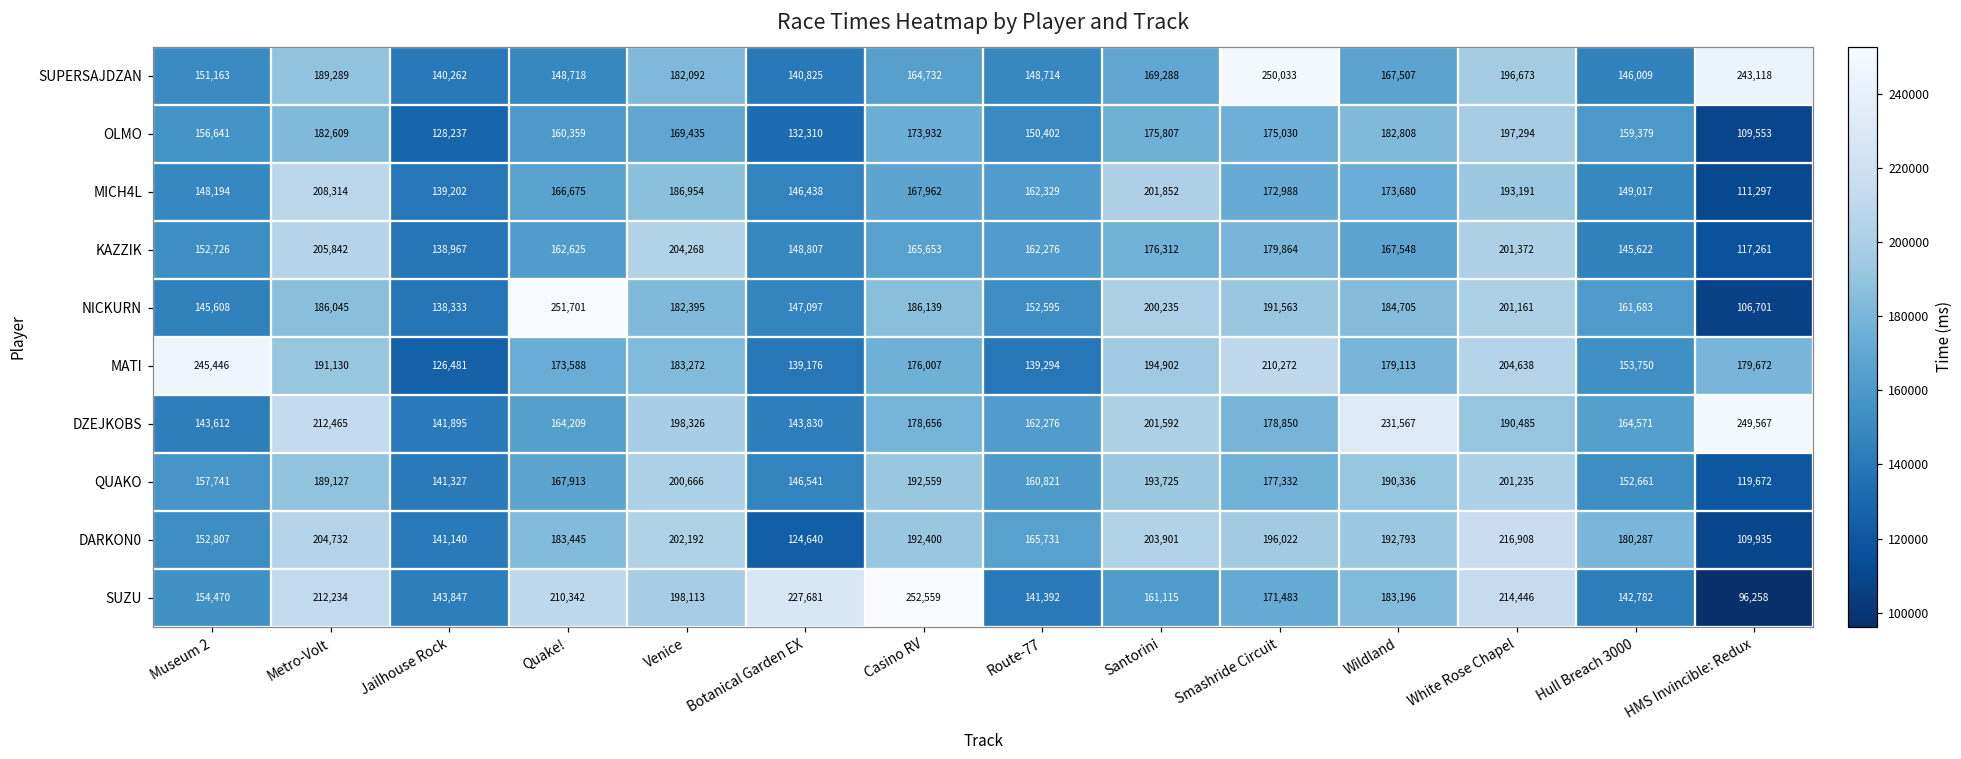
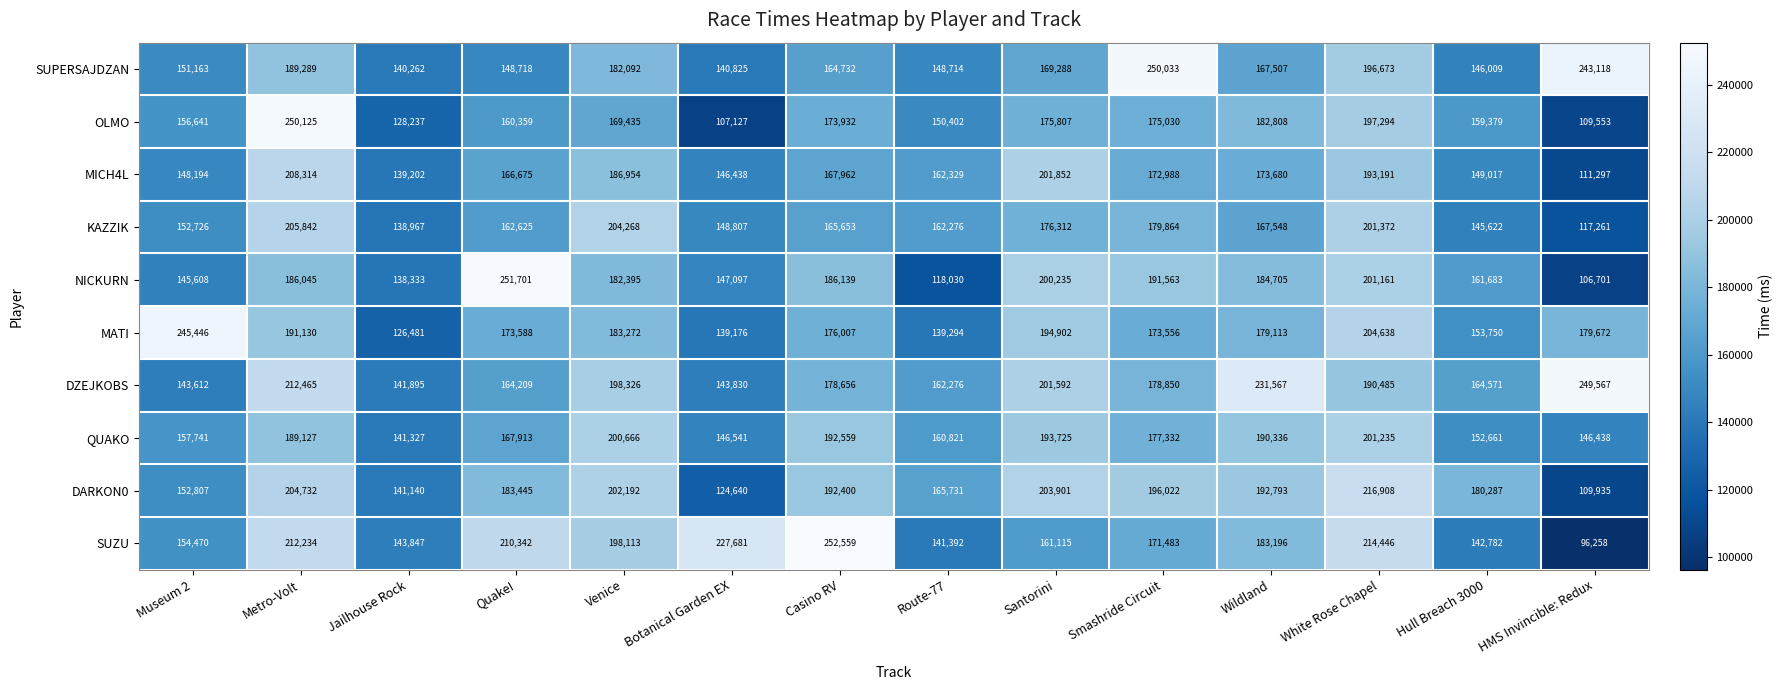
  {
    "SUPERSAJDZAN": {
      "Museum 2": "151,163",
      "Metro-Volt": "189,289",
      "Jailhouse Rock": "140,262",
      "Quake!": "148,718",
      "Venice": "182,092",
      "Botanical Garden EX": "140,825",
      "Casino RV": "164,732",
      "Route-77": "148,714",
      "Santorini": "169,288",
      "Smashride Circuit": "250,033",
      "Wildland": "167,507",
      "White Rose Chapel": "196,673",
      "Hull Breach 3000": "146,009",
      "HMS Invincible: Redux": "243,118"
    },
    "OLMO": {
      "Museum 2": "156,641",
-     "Metro-Volt": "182,609",
+     "Metro-Volt": "250,125",
      "Jailhouse Rock": "128,237",
      "Quake!": "160,359",
      "Venice": "169,435",
-     "Botanical Garden EX": "132,310",
+     "Botanical Garden EX": "107,127",
      "Casino RV": "173,932",
      "Route-77": "150,402",
      "Santorini": "175,807",
      "Smashride Circuit": "175,030",
      "Wildland": "182,808",
      "White Rose Chapel": "197,294",
      "Hull Breach 3000": "159,379",
      "HMS Invincible: Redux": "109,553"
    },
    "MICH4L": {
      "Museum 2": "148,194",
      "Metro-Volt": "208,314",
      "Jailhouse Rock": "139,202",
      "Quake!": "166,675",
      "Venice": "186,954",
      "Botanical Garden EX": "146,438",
      "Casino RV": "167,962",
      "Route-77": "162,329",
      "Santorini": "201,852",
      "Smashride Circuit": "172,988",
      "Wildland": "173,680",
      "White Rose Chapel": "193,191",
      "Hull Breach 3000": "149,017",
      "HMS Invincible: Redux": "111,297"
    },
    "KAZZIK": {
      "Museum 2": "152,726",
      "Metro-Volt": "205,842",
      "Jailhouse Rock": "138,967",
      "Quake!": "162,625",
      "Venice": "204,268",
      "Botanical Garden EX": "148,807",
      "Casino RV": "165,653",
      "Route-77": "162,276",
      "Santorini": "176,312",
      "Smashride Circuit": "179,864",
      "Wildland": "167,548",
      "White Rose Chapel": "201,372",
      "Hull Breach 3000": "145,622",
      "HMS Invincible: Redux": "117,261"
    },
    "NICKURN": {
      "Museum 2": "145,608",
      "Metro-Volt": "186,045",
      "Jailhouse Rock": "138,333",
      "Quake!": "251,701",
      "Venice": "182,395",
      "Botanical Garden EX": "147,097",
      "Casino RV": "186,139",
-     "Route-77": "152,595",
+     "Route-77": "118,030",
      "Santorini": "200,235",
      "Smashride Circuit": "191,563",
      "Wildland": "184,705",
      "White Rose Chapel": "201,161",
      "Hull Breach 3000": "161,683",
      "HMS Invincible: Redux": "106,701"
    },
    "MATI": {
      "Museum 2": "245,446",
      "Metro-Volt": "191,130",
      "Jailhouse Rock": "126,481",
      "Quake!": "173,588",
      "Venice": "183,272",
      "Botanical Garden EX": "139,176",
      "Casino RV": "176,007",
      "Route-77": "139,294",
      "Santorini": "194,902",
-     "Smashride Circuit": "210,272",
+     "Smashride Circuit": "173,556",
      "Wildland": "179,113",
      "White Rose Chapel": "204,638",
      "Hull Breach 3000": "153,750",
      "HMS Invincible: Redux": "179,672"
    },
    "DZEJKOBS": {
      "Museum 2": "143,612",
      "Metro-Volt": "212,465",
      "Jailhouse Rock": "141,895",
      "Quake!": "164,209",
      "Venice": "198,326",
      "Botanical Garden EX": "143,830",
      "Casino RV": "178,656",
      "Route-77": "162,276",
      "Santorini": "201,592",
      "Smashride Circuit": "178,850",
      "Wildland": "231,567",
      "White Rose Chapel": "190,485",
      "Hull Breach 3000": "164,571",
      "HMS Invincible: Redux": "249,567"
    },
    "QUAKO": {
      "Museum 2": "157,741",
      "Metro-Volt": "189,127",
      "Jailhouse Rock": "141,327",
      "Quake!": "167,913",
      "Venice": "200,666",
      "Botanical Garden EX": "146,541",
      "Casino RV": "192,559",
      "Route-77": "160,821",
      "Santorini": "193,725",
      "Smashride Circuit": "177,332",
      "Wildland": "190,336",
      "White Rose Chapel": "201,235",
      "Hull Breach 3000": "152,661",
-     "HMS Invincible: Redux": "119,672"
+     "HMS Invincible: Redux": "146,438"
    },
    "DARKON0": {
      "Museum 2": "152,807",
      "Metro-Volt": "204,732",
      "Jailhouse Rock": "141,140",
      "Quake!": "183,445",
      "Venice": "202,192",
      "Botanical Garden EX": "124,640",
      "Casino RV": "192,400",
      "Route-77": "165,731",
      "Santorini": "203,901",
      "Smashride Circuit": "196,022",
      "Wildland": "192,793",
      "White Rose Chapel": "216,908",
      "Hull Breach 3000": "180,287",
      "HMS Invincible: Redux": "109,935"
    },
    "SUZU": {
      "Museum 2": "154,470",
      "Metro-Volt": "212,234",
      "Jailhouse Rock": "143,847",
      "Quake!": "210,342",
      "Venice": "198,113",
      "Botanical Garden EX": "227,681",
      "Casino RV": "252,559",
      "Route-77": "141,392",
      "Santorini": "161,115",
      "Smashride Circuit": "171,483",
      "Wildland": "183,196",
      "White Rose Chapel": "214,446",
      "Hull Breach 3000": "142,782",
      "HMS Invincible: Redux": "96,258"
    }
  }
